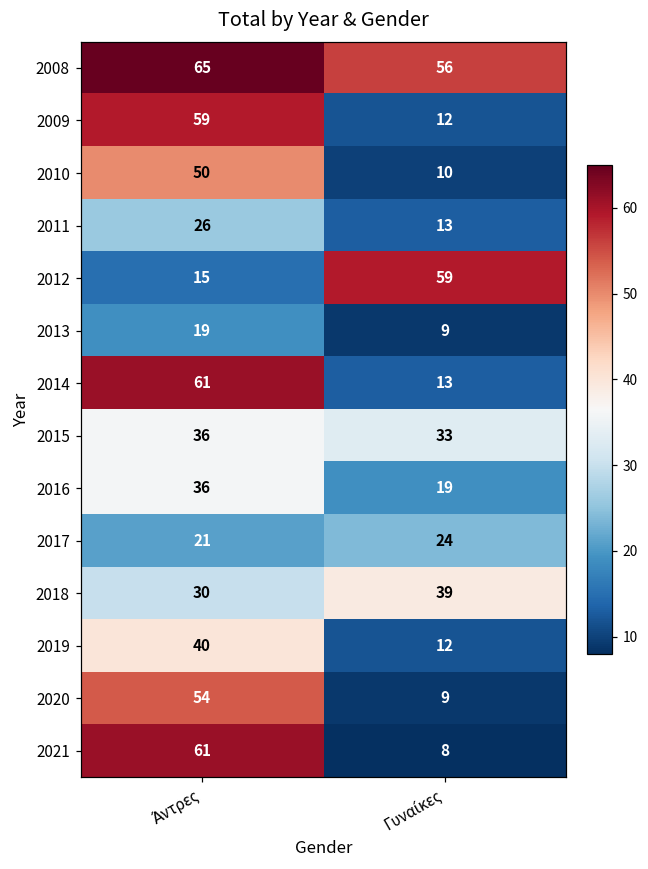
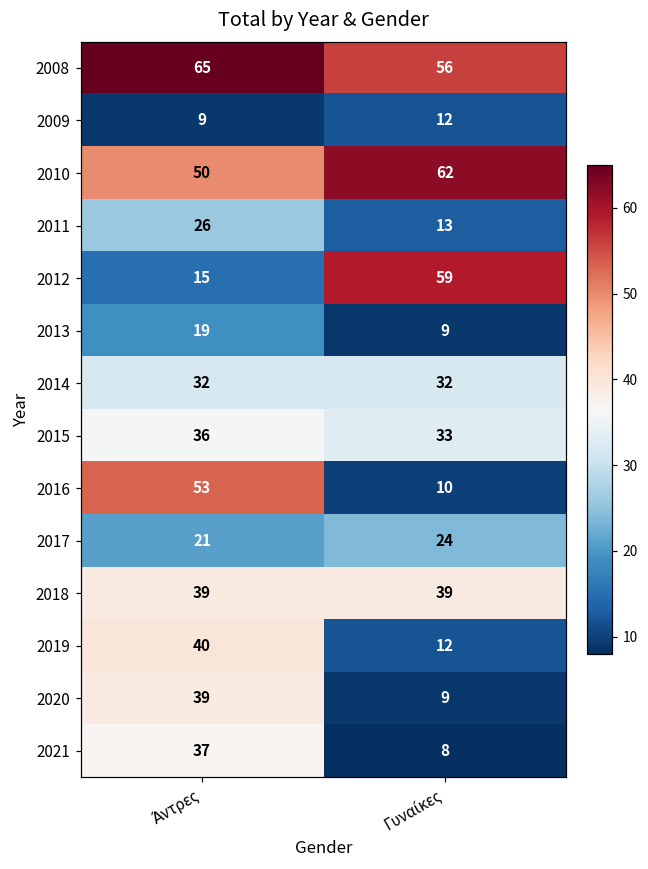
  {
    "2008": {
      "Άντρες": 65,
      "Γυναίκες": 56
    },
    "2009": {
-     "Άντρες": 59,
+     "Άντρες": 9,
      "Γυναίκες": 12
    },
    "2010": {
      "Άντρες": 50,
-     "Γυναίκες": 10
+     "Γυναίκες": 62
    },
    "2011": {
      "Άντρες": 26,
      "Γυναίκες": 13
    },
    "2012": {
      "Άντρες": 15,
      "Γυναίκες": 59
    },
    "2013": {
      "Άντρες": 19,
      "Γυναίκες": 9
    },
    "2014": {
-     "Άντρες": 61,
-     "Γυναίκες": 13
+     "Άντρες": 32,
+     "Γυναίκες": 32
    },
    "2015": {
      "Άντρες": 36,
      "Γυναίκες": 33
    },
    "2016": {
-     "Άντρες": 36,
-     "Γυναίκες": 19
+     "Άντρες": 53,
+     "Γυναίκες": 10
    },
    "2017": {
      "Άντρες": 21,
      "Γυναίκες": 24
    },
    "2018": {
-     "Άντρες": 30,
+     "Άντρες": 39,
      "Γυναίκες": 39
    },
    "2019": {
      "Άντρες": 40,
      "Γυναίκες": 12
    },
    "2020": {
-     "Άντρες": 54,
+     "Άντρες": 39,
      "Γυναίκες": 9
    },
    "2021": {
-     "Άντρες": 61,
+     "Άντρες": 37,
      "Γυναίκες": 8
    }
  }
